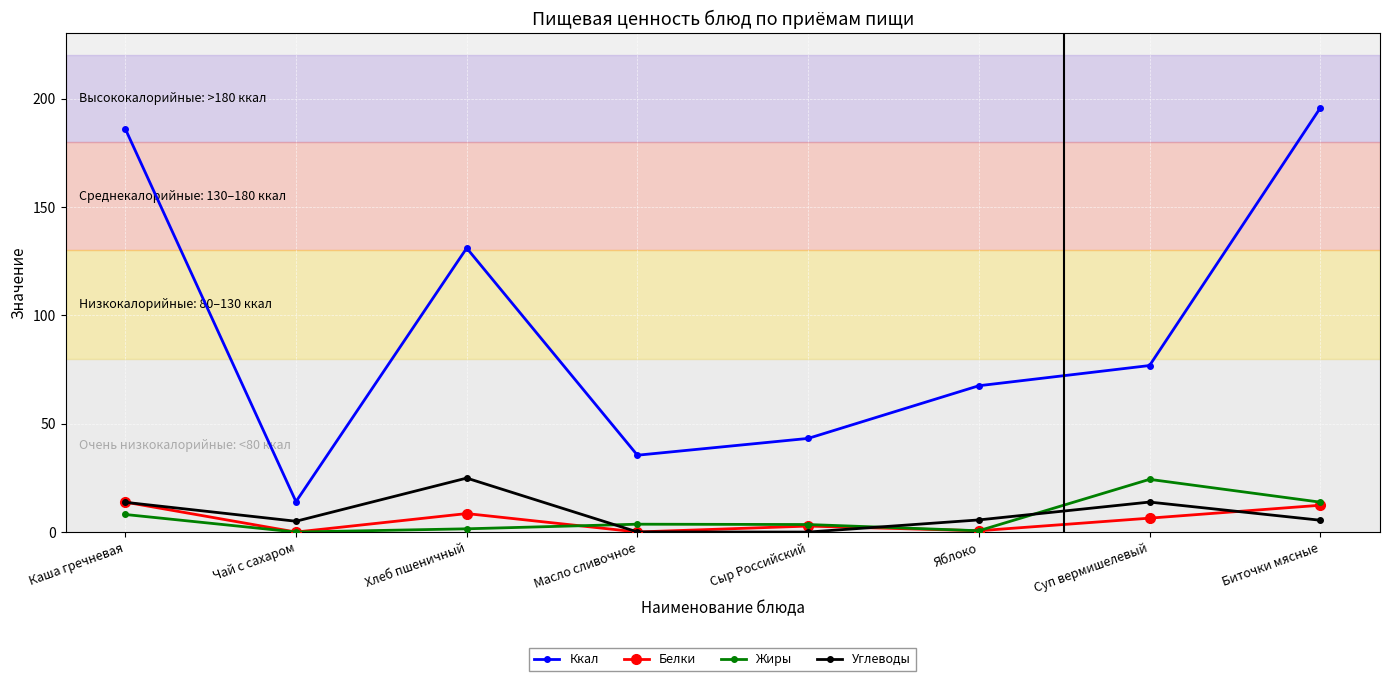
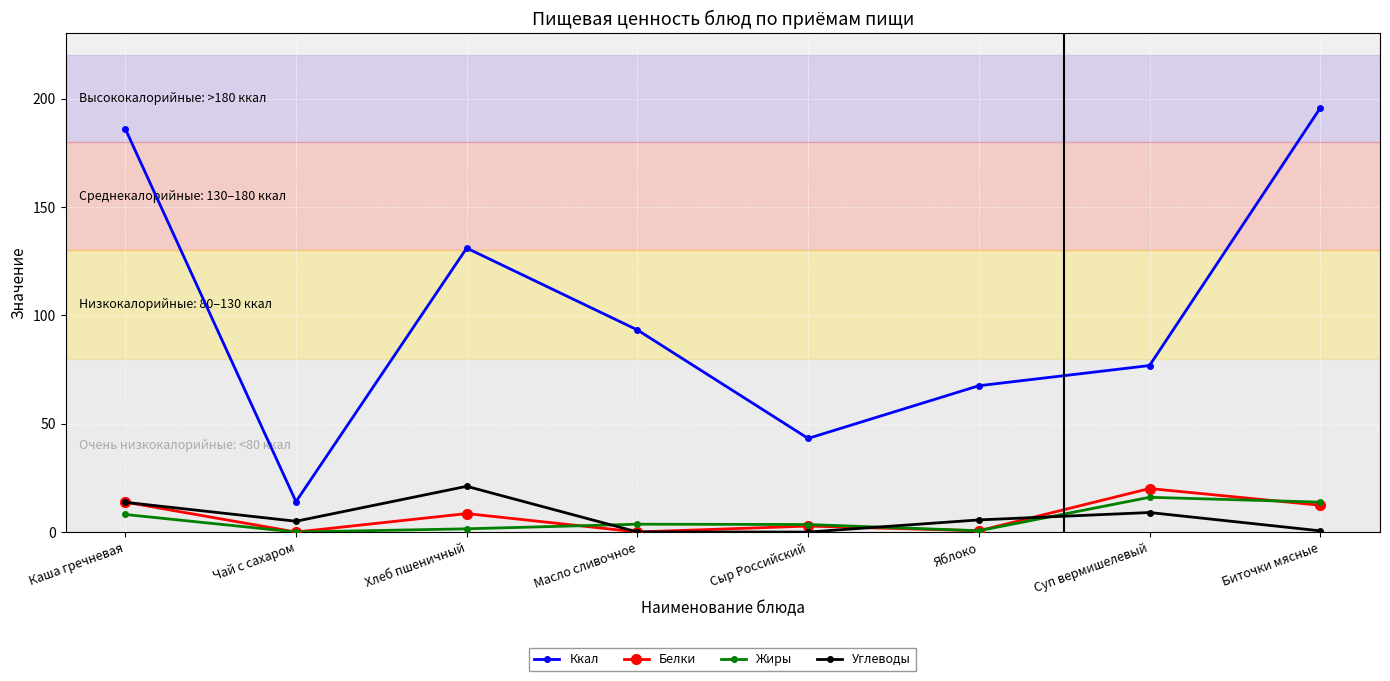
  {
    "Ккал": {
      "Чай с сахаром": 14,
      "Хлеб пшеничный": 131,
-     "Масло сливочное": 35,
+     "Масло сливочное": 93,
      "Сыр Российский": 43,
      "Яблоко": 68,
      "Суп вермишелевый": 77,
      "Биточки мясные": 196
    },
    "Белки": {
      "Хлеб пшеничный": 9,
-     "Суп вермишелевый": 6,
+     "Суп вермишелевый": 20,
      "Биточки мясные": 12
    },
    "Жиры": {
      "Каша гречневая": 8,
      "Хлеб пшеничный": 2,
      "Масло сливочное": 4,
-     "Суп вермишелевый": 24,
+     "Суп вермишелевый": 16,
      "Биточки мясные": 14
    },
    "Углеводы": {
      "Чай с сахаром": 5,
-     "Хлеб пшеничный": 25,
+     "Хлеб пшеничный": 21,
      "Сыр Российский": 0,
      "Яблоко": 6,
-     "Суп вермишелевый": 14,
-     "Биточки мясные": 5
+     "Суп вермишелевый": 9,
+     "Биточки мясные": 1
    }
  }
